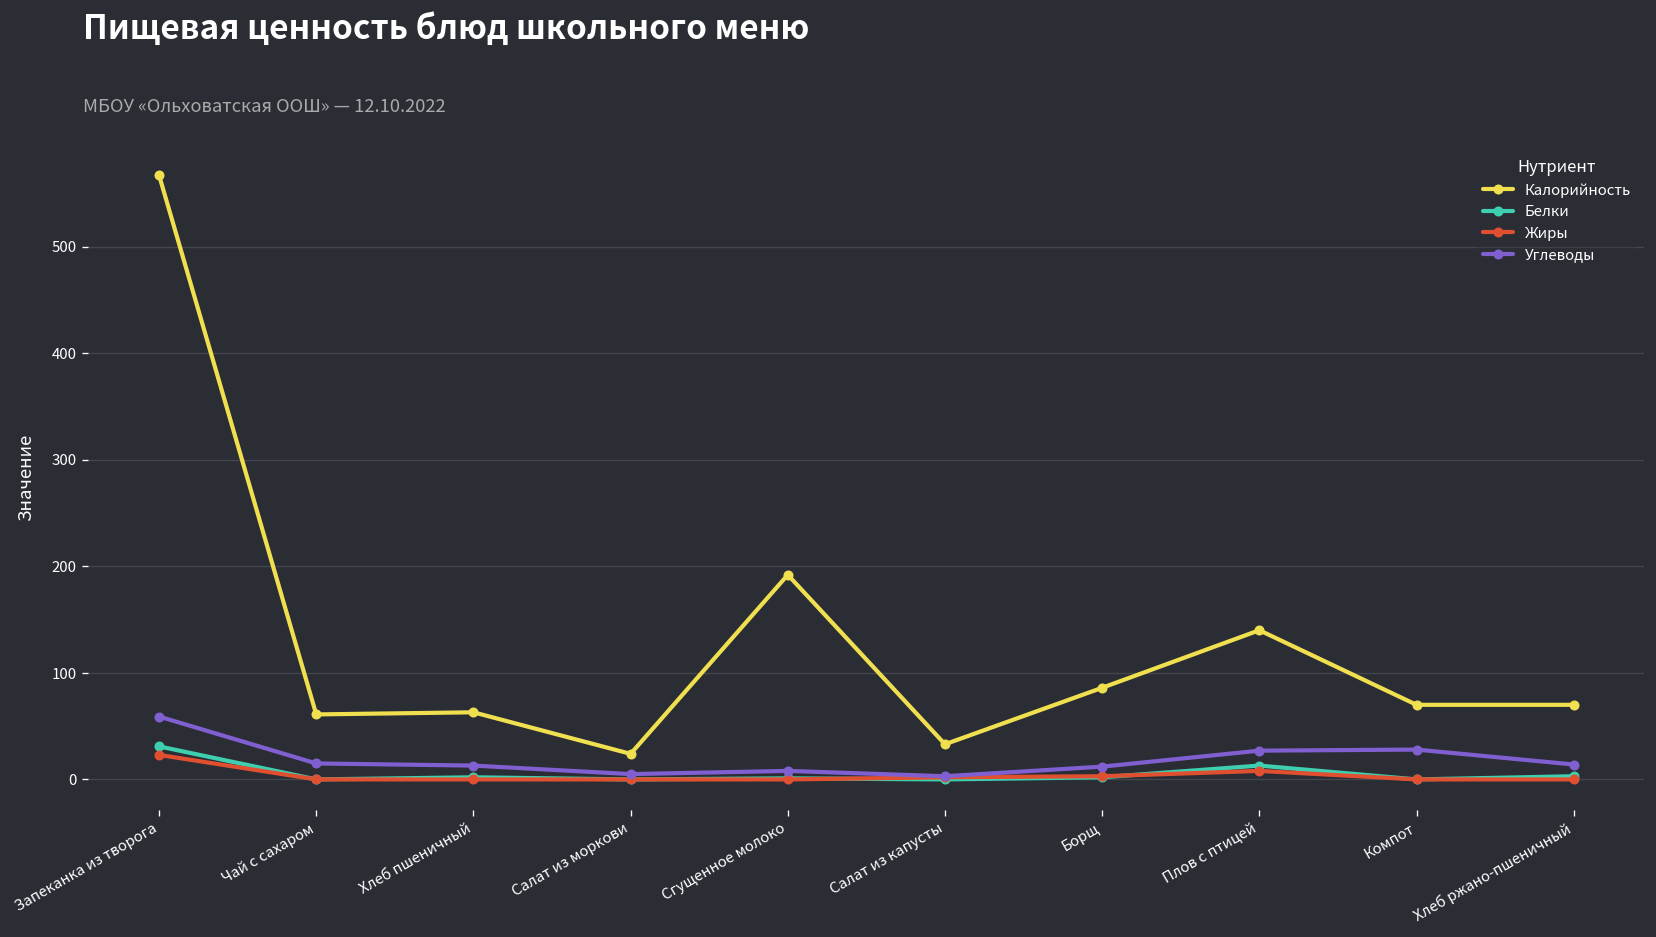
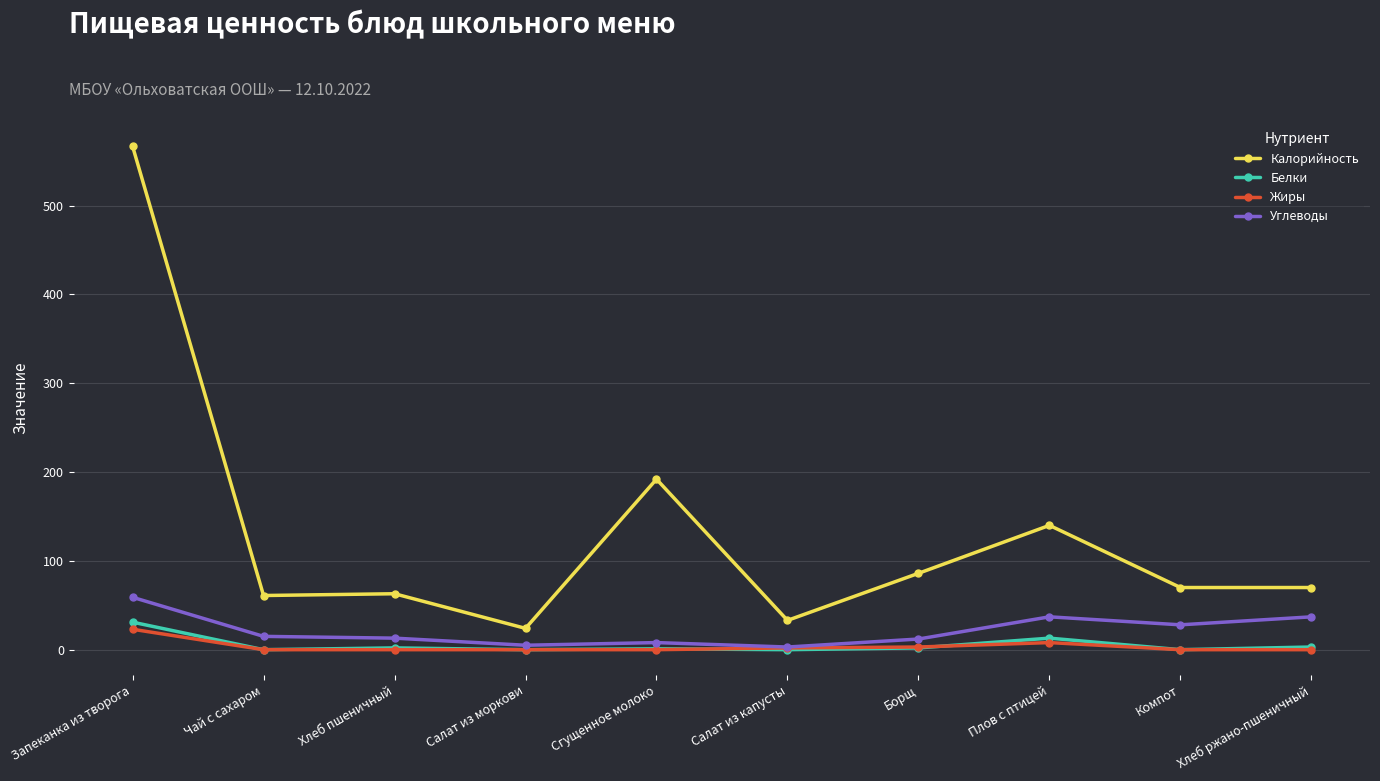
  {
    "Калорийность": {
      "Запеканка из творога": 570,
      "Чай с сахаром": 60,
      "Хлеб пшеничный": 60,
      "Салат из моркови": 20,
      "Сгущенное молоко": 190,
      "Салат из капусты": 30,
      "Борщ": 90,
      "Плов с птицей": 140,
      "Компот": 70,
      "Хлеб ржано-пшеничный": 70
    },
    "Белки": {
      "Запеканка из творога": 30,
      "Плов с птицей": 10,
      "Хлеб ржано-пшеничный": 0
    },
    "Жиры": {
      "Запеканка из творога": 20,
      "Плов с птицей": 10,
      "Хлеб ржано-пшеничный": 0
    },
    "Углеводы": {
      "Запеканка из творога": 60,
      "Чай с сахаром": 20,
      "Хлеб пшеничный": 10,
      "Салат из моркови": 10,
      "Сгущенное молоко": 10,
      "Борщ": 10,
-     "Плов с птицей": 30,
+     "Плов с птицей": 40,
      "Компот": 30,
-     "Хлеб ржано-пшеничный": 10
+     "Хлеб ржано-пшеничный": 40
    }
  }
